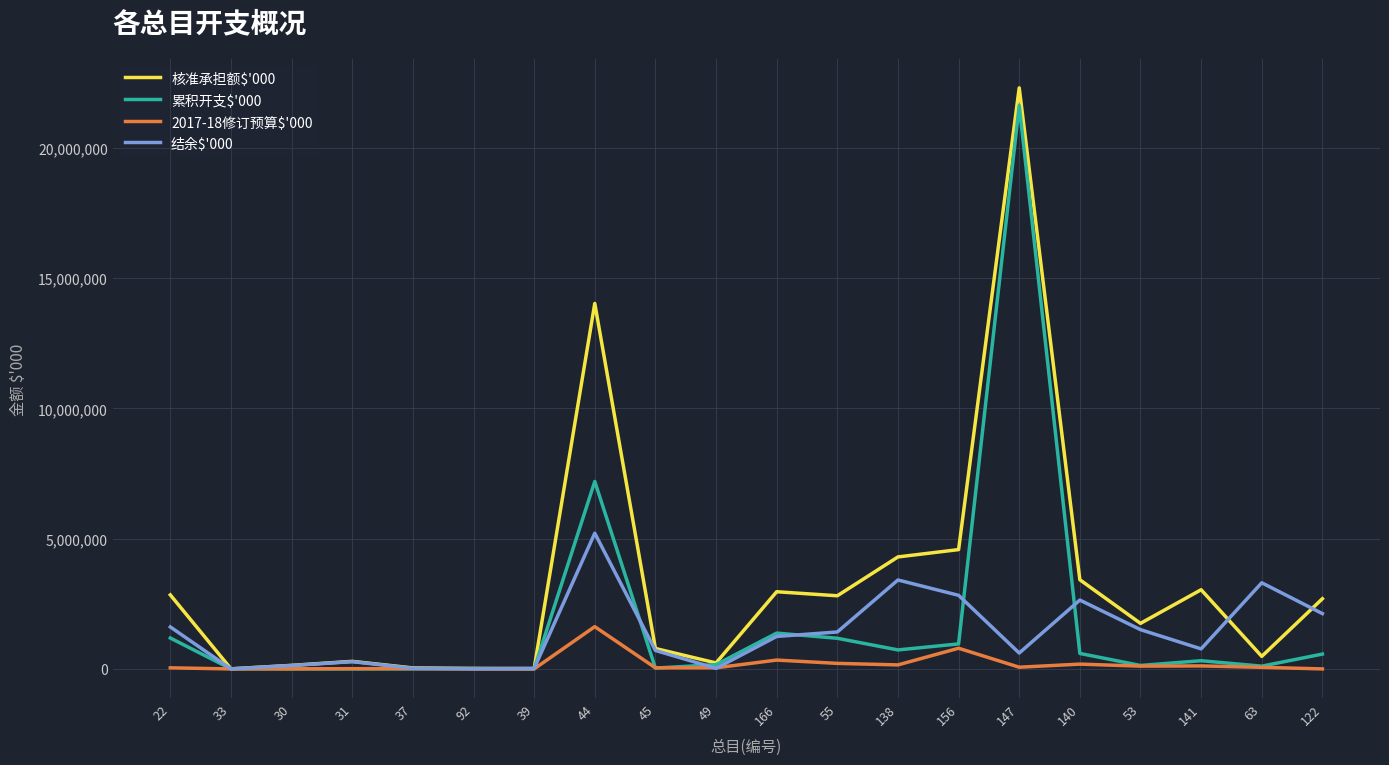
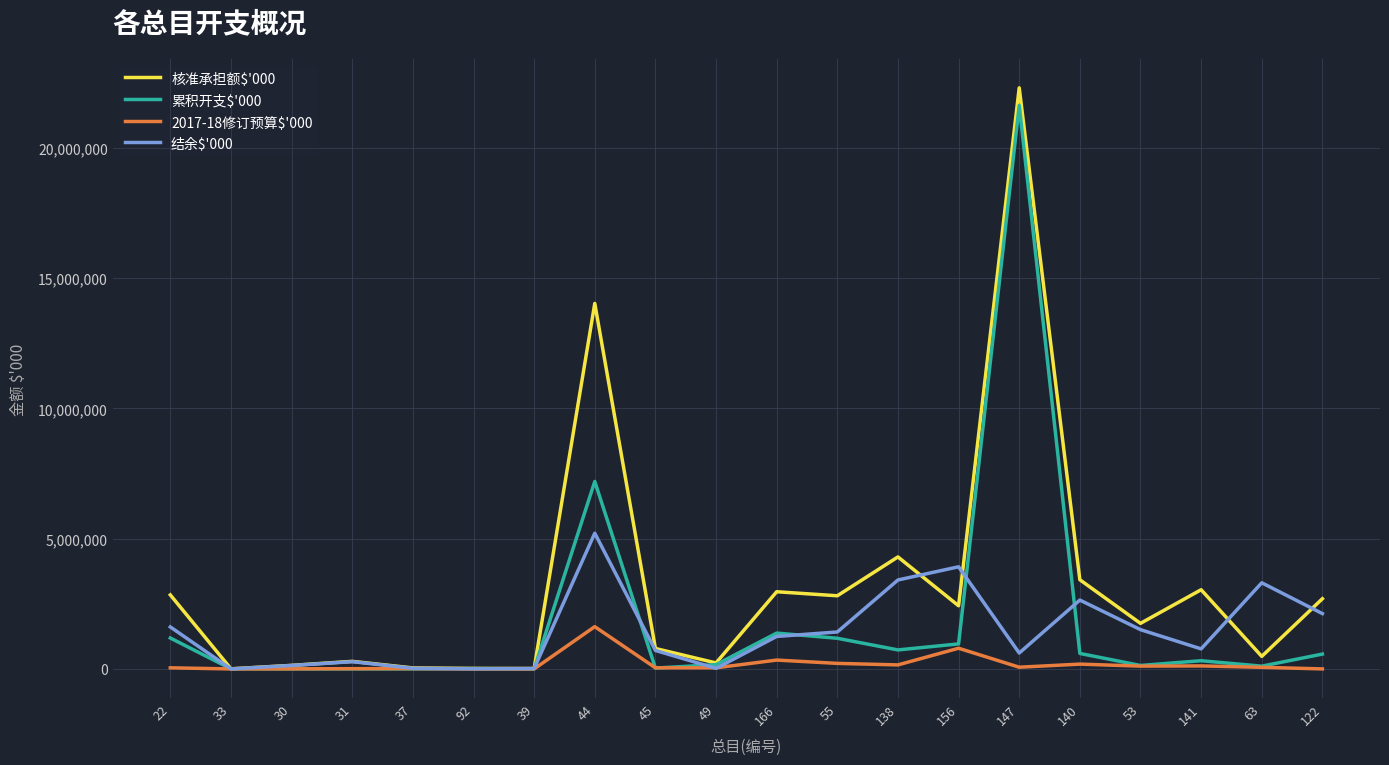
  {
    "核准承担额$'000": {
      "22": "2,800,000",
      "44": "14,000,000",
      "166": "3,000,000",
      "55": "2,800,000",
      "138": "4,300,000",
-     "156": "4,600,000",
+     "156": "2,400,000",
      "147": "22,300,000",
      "140": "3,400,000",
      "53": "1,700,000",
      "141": "3,000,000",
      "63": "500,000",
      "122": "2,700,000"
    },
    "累积开支$'000": {
      "22": "1,200,000",
      "44": "7,200,000",
      "166": "1,400,000",
      "55": "1,200,000",
      "138": "700,000",
      "156": "1,000,000",
      "147": "21,600,000",
      "140": "600,000",
      "141": "300,000",
      "122": "600,000"
    },
    "2017-18修订预算$'000": {
      "22": "0",
      "44": "1,600,000",
      "166": "300,000",
      "55": "200,000",
      "138": "200,000",
      "156": "800,000",
      "147": "100,000",
      "140": "200,000",
      "141": "100,000",
      "122": "0"
    },
    "结余$'000": {
      "22": "1,600,000",
      "44": "5,200,000",
      "166": "1,200,000",
      "55": "1,400,000",
      "138": "3,400,000",
-     "156": "2,800,000",
+     "156": "3,900,000",
      "147": "600,000",
      "140": "2,600,000",
      "53": "1,500,000",
      "141": "800,000",
      "63": "3,300,000",
      "122": "2,100,000"
    }
  }
